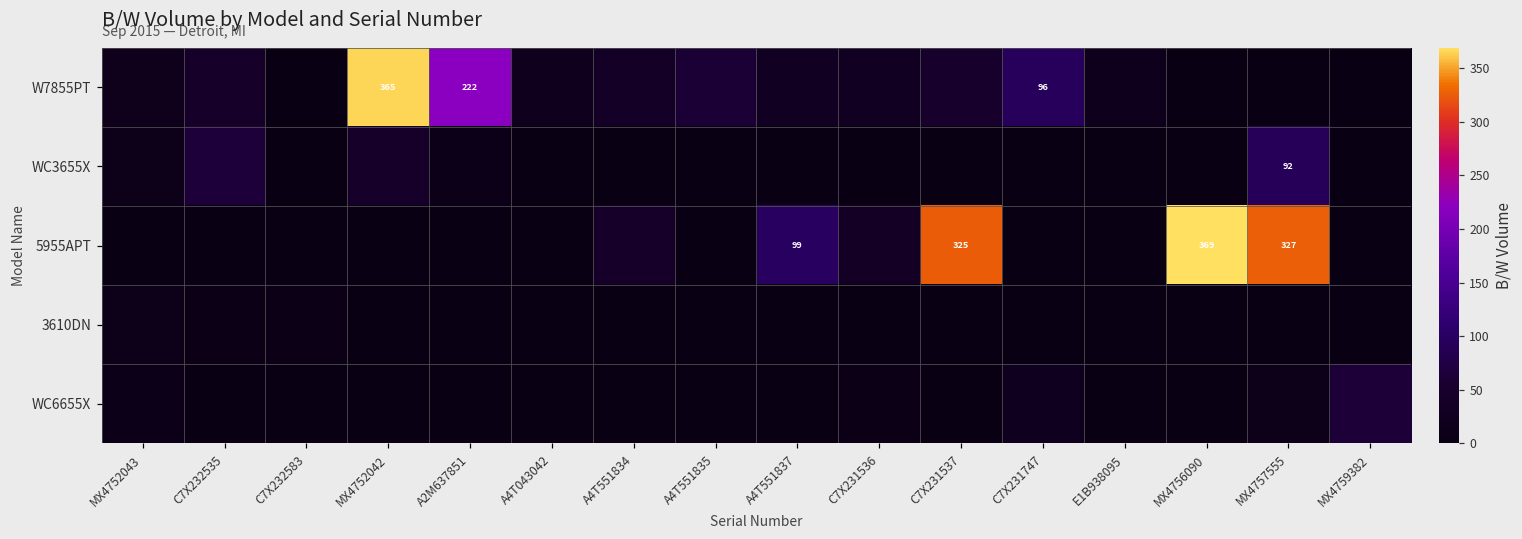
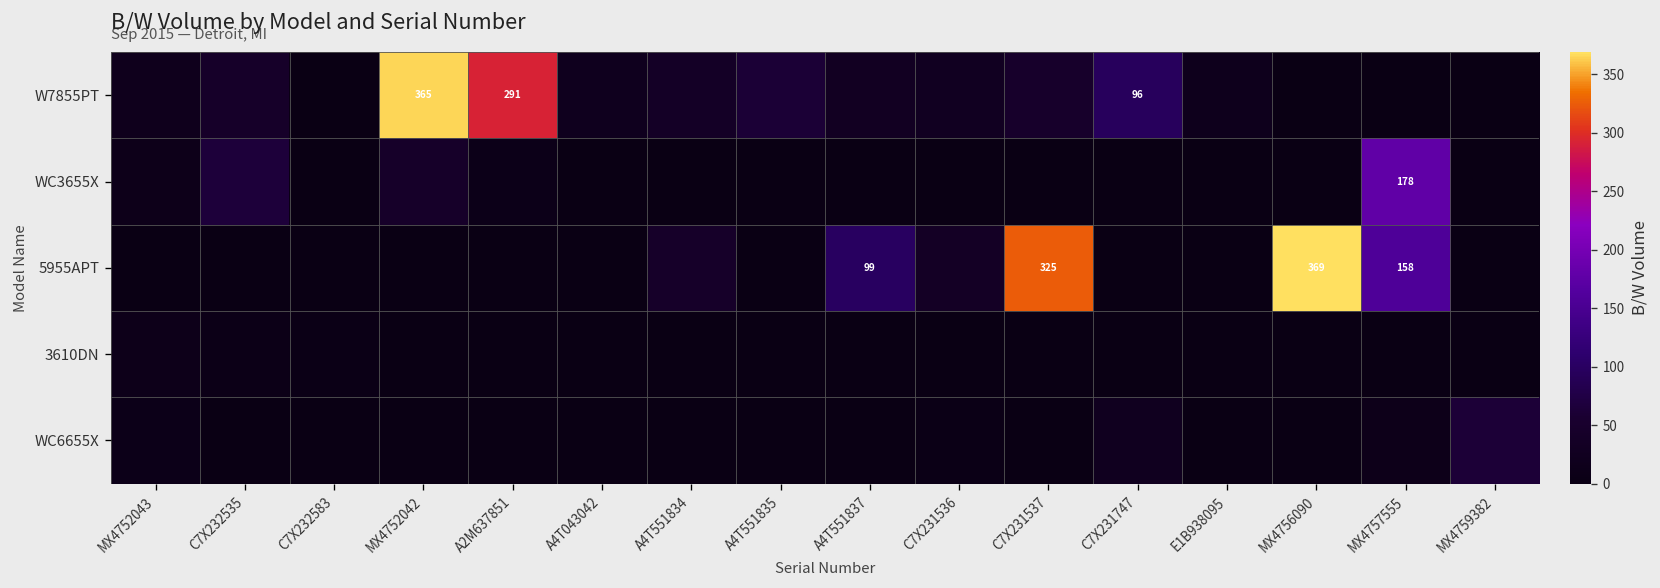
  {
    "W7855PT": {
      "MX4752042": 365,
-     "A2M637851": 222,
+     "A2M637851": 291,
      "C7X231747": 96
    },
    "WC3655X": {
-     "MX4757555": 92
+     "MX4757555": 178
    },
    "5955APT": {
      "A4T551837": 99,
      "C7X231537": 325,
      "MX4756090": 369,
-     "MX4757555": 327
+     "MX4757555": 158
    }
  }
